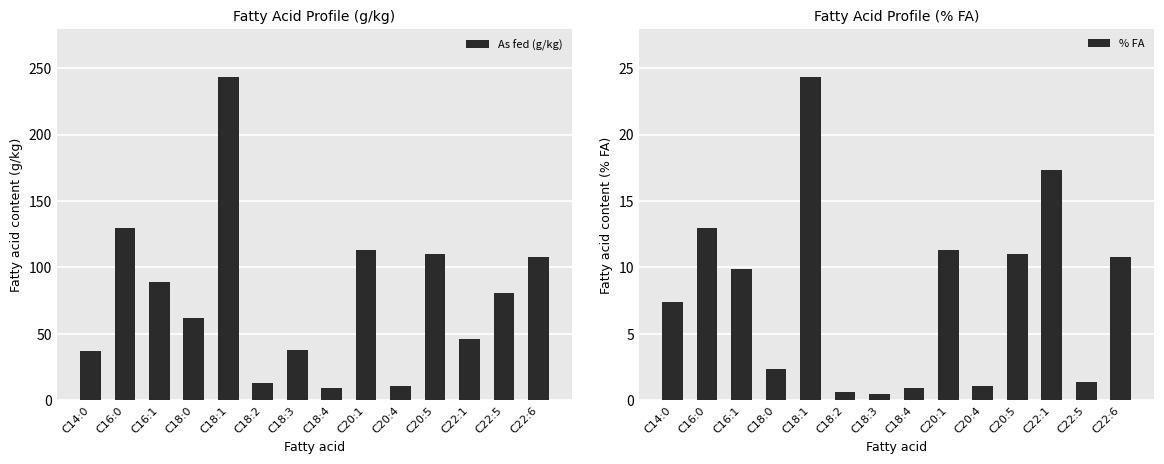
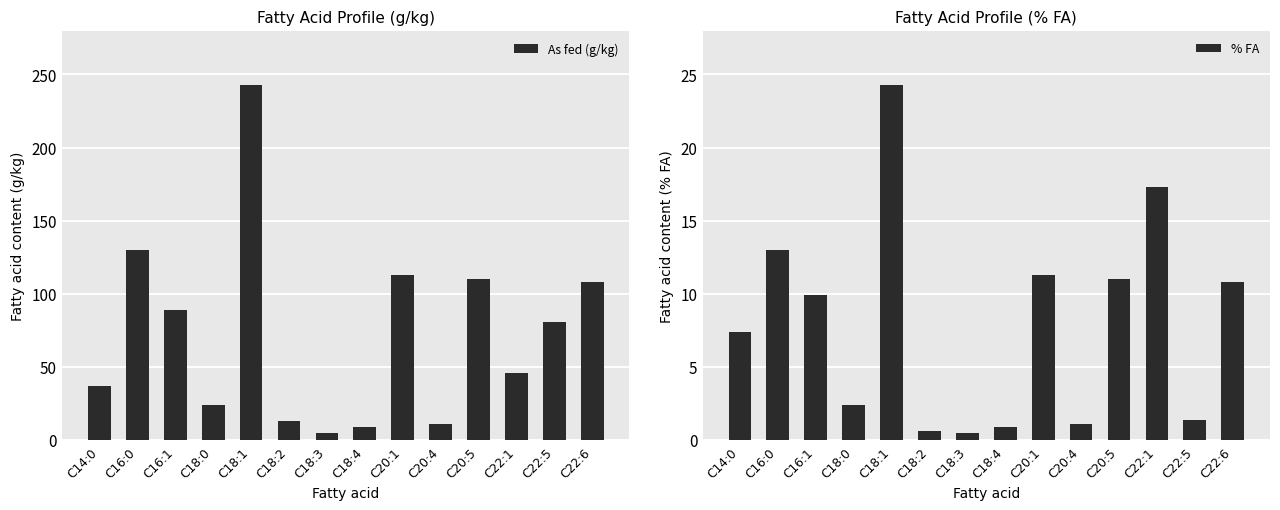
  {
    "Fatty Acid Profile (g/kg)": {
      "C14:0": 37,
      "C16:0": 130,
      "C16:1": 89,
-     "C18:0": 62,
+     "C18:0": 24,
      "C18:1": 243,
      "C18:2": 13,
-     "C18:3": 38,
+     "C18:3": 5,
      "C18:4": 9,
      "C20:1": 113,
      "C20:4": 11,
      "C20:5": 110,
      "C22:1": 46,
      "C22:5": 81,
      "C22:6": 108
    },
    "Fatty Acid Profile (% FA)": {
      "C14:0": 7.4,
      "C16:0": 13.0,
      "C16:1": 9.9,
      "C18:0": 2.4,
      "C18:1": 24.3,
      "C18:2": 0.6,
      "C18:3": 0.5,
      "C18:4": 0.9,
      "C20:1": 11.3,
      "C20:4": 1.1,
      "C20:5": 11.0,
      "C22:1": 17.3,
      "C22:5": 1.4,
      "C22:6": 10.8
    }
  }
